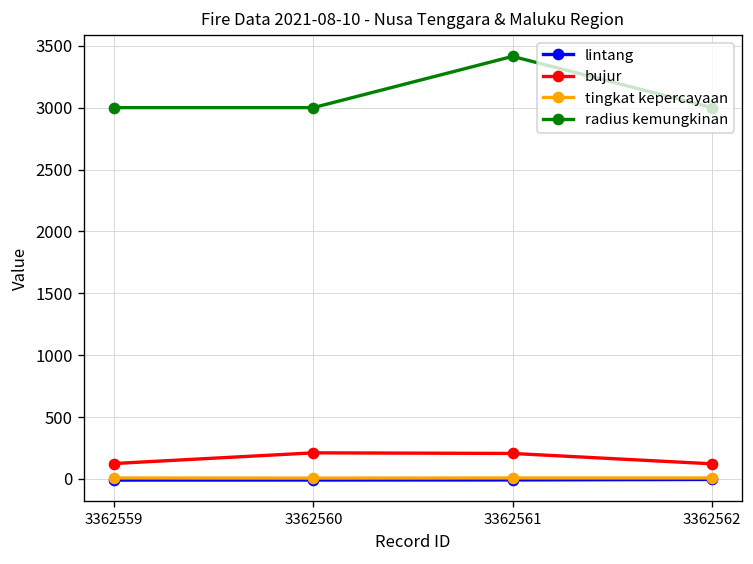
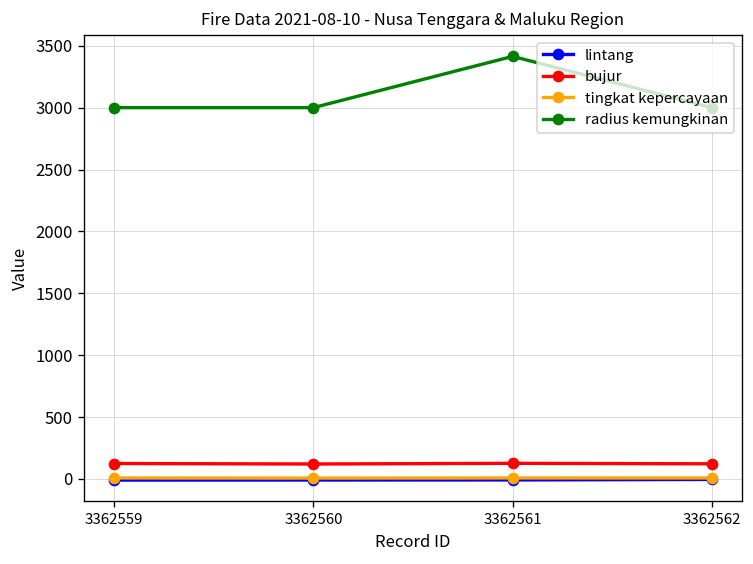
  {
    "bujur": {
      "3362559": 120,
-     "3362560": 210,
-     "3362561": 210,
+     "3362560": 120,
+     "3362561": 130,
      "3362562": 120
    },
    "radius kemungkinan": {
      "3362559": 3000,
      "3362560": 3000,
      "3362561": 3410
    }
  }
